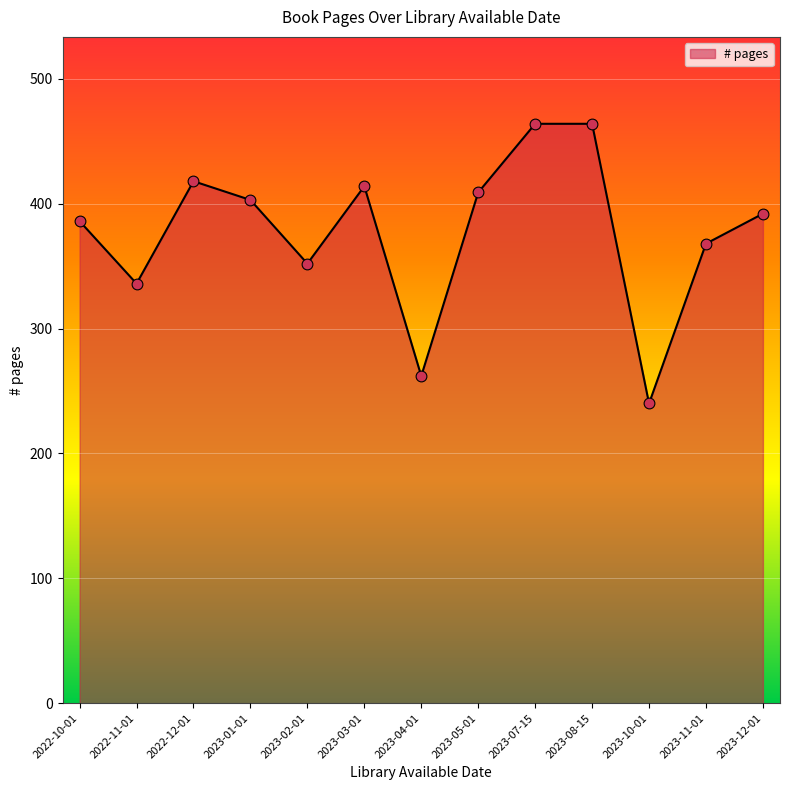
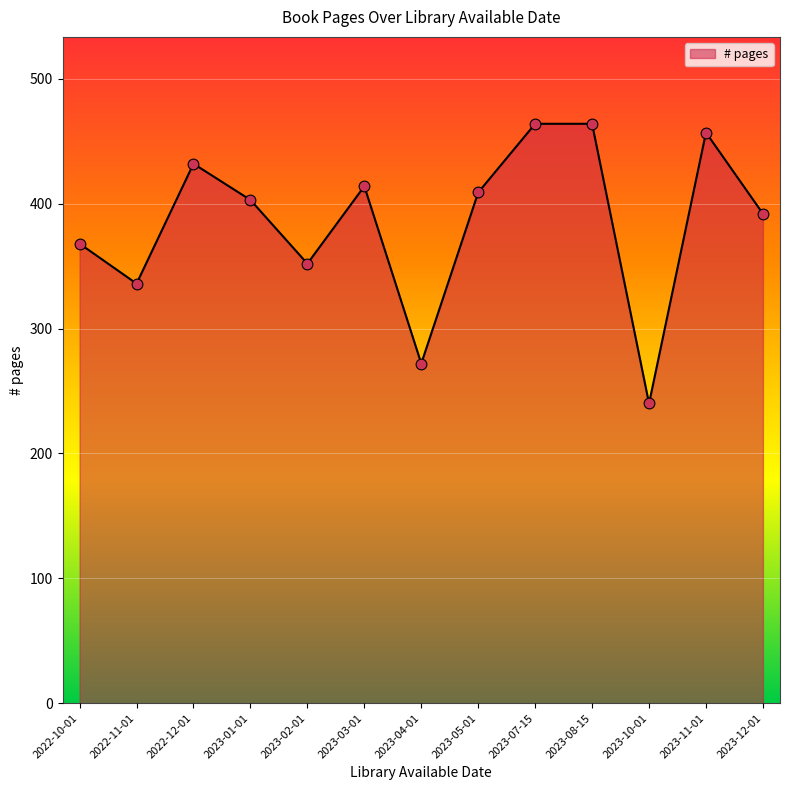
  {
-   "2022-10-01": 386,
+   "2022-10-01": 368,
    "2022-11-01": 336,
-   "2022-12-01": 418,
+   "2022-12-01": 432,
    "2023-01-01": 403,
    "2023-02-01": 352,
    "2023-03-01": 414,
-   "2023-04-01": 262,
+   "2023-04-01": 272,
    "2023-05-01": 409,
    "2023-07-15": 464,
    "2023-08-15": 464,
    "2023-10-01": 240,
-   "2023-11-01": 368,
+   "2023-11-01": 457,
    "2023-12-01": 392
  }
